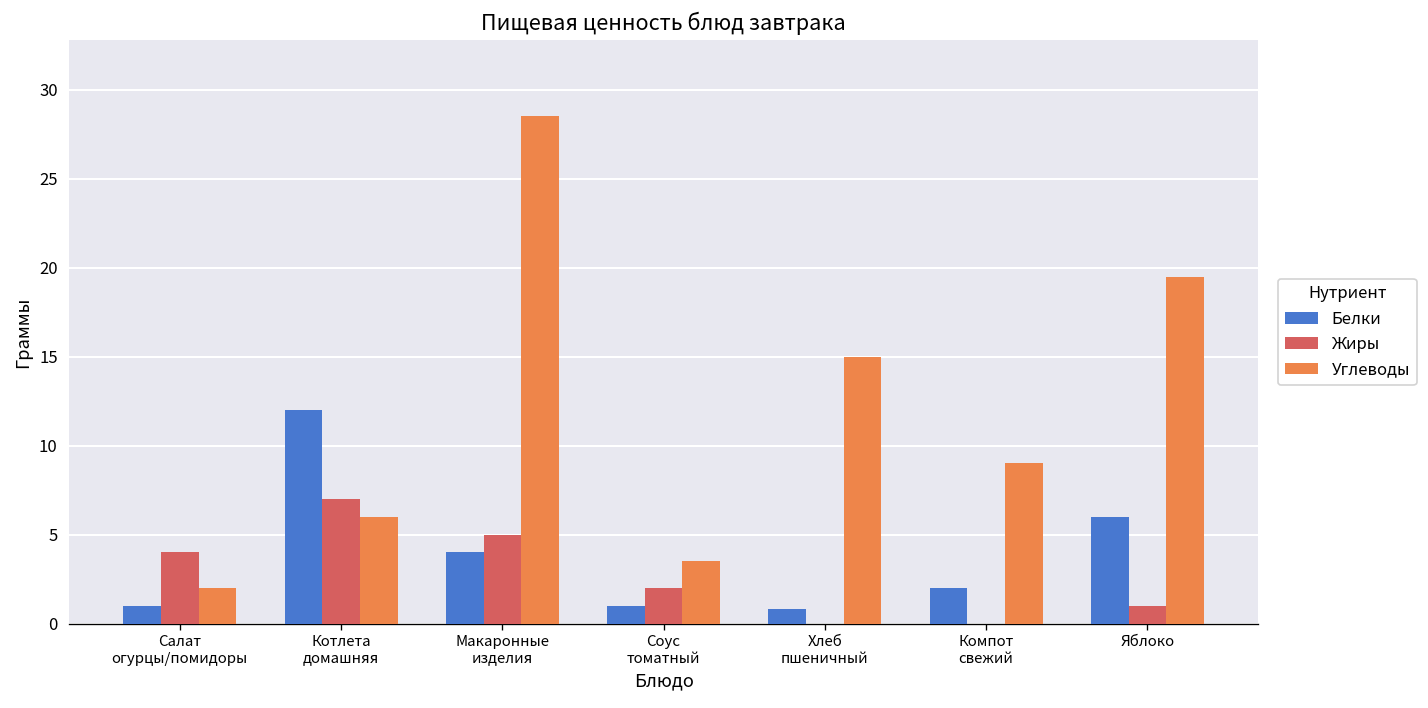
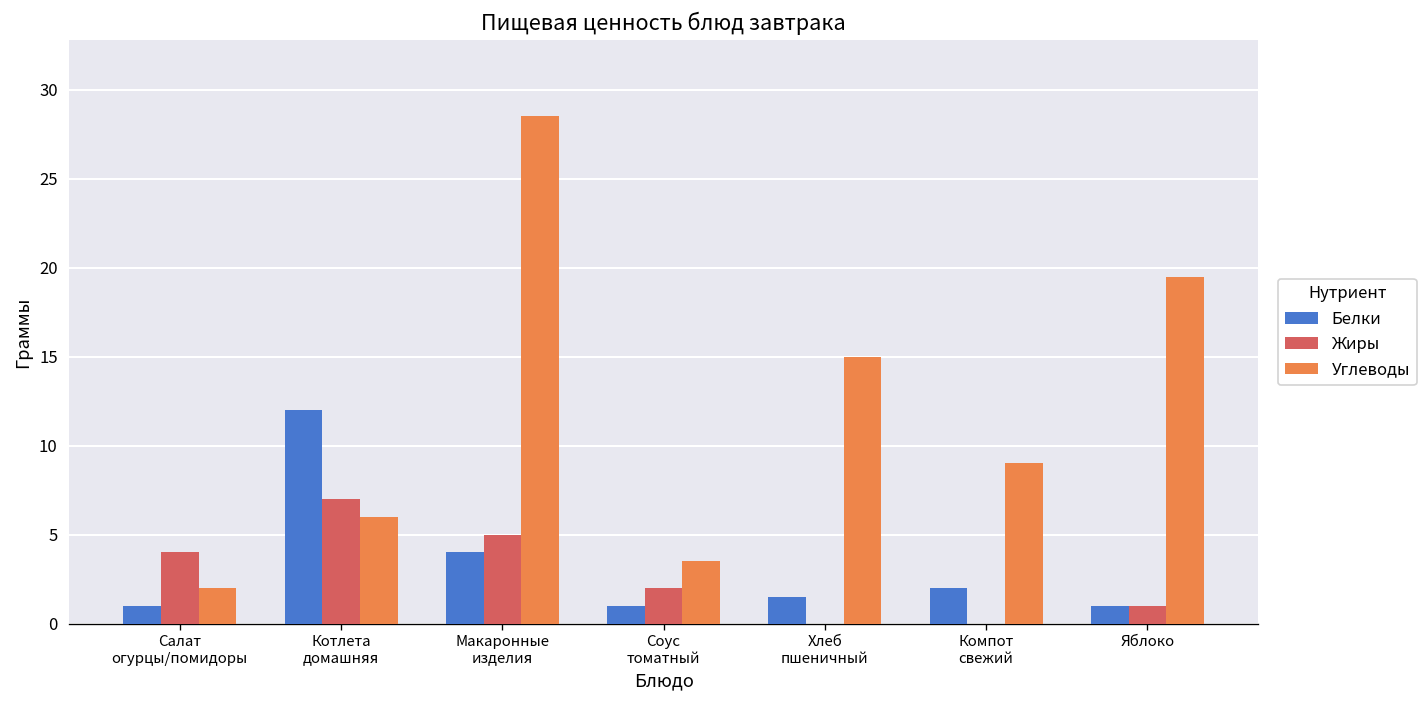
  {
    "Белки": {
      "Салат огурцы/помидоры": 1.0,
      "Котлета домашняя": 12.0,
      "Макаронные изделия": 4.0,
      "Соус томатный": 1.0,
-     "Хлеб пшеничный": 0.8,
+     "Хлеб пшеничный": 1.5,
      "Компот свежий": 2.0,
-     "Яблоко": 6
+     "Яблоко": 1
    }
  }
